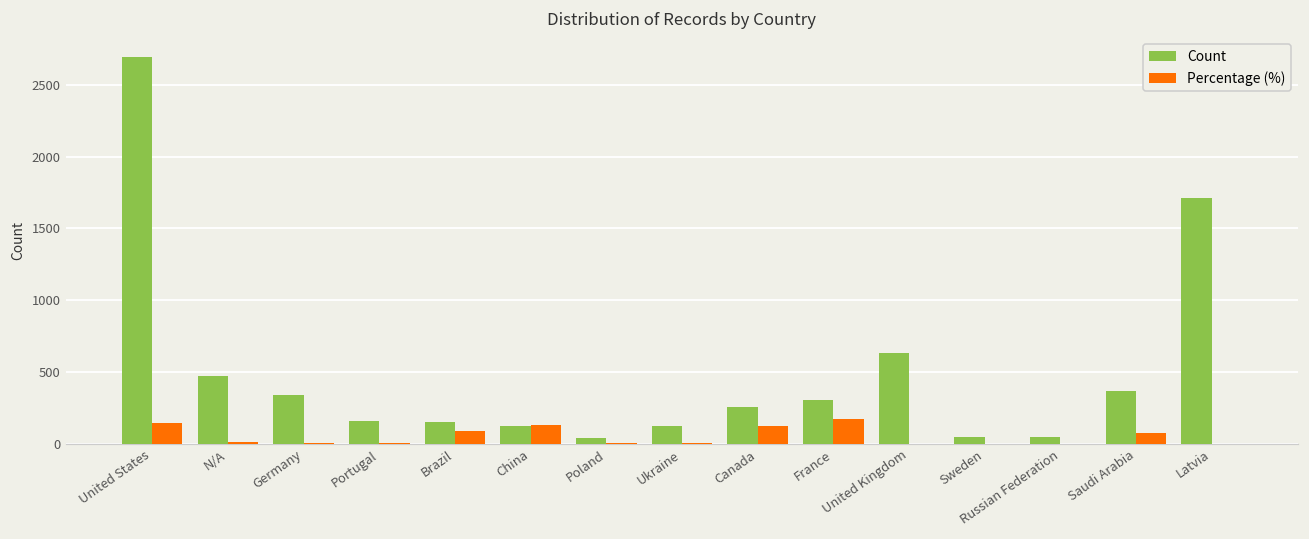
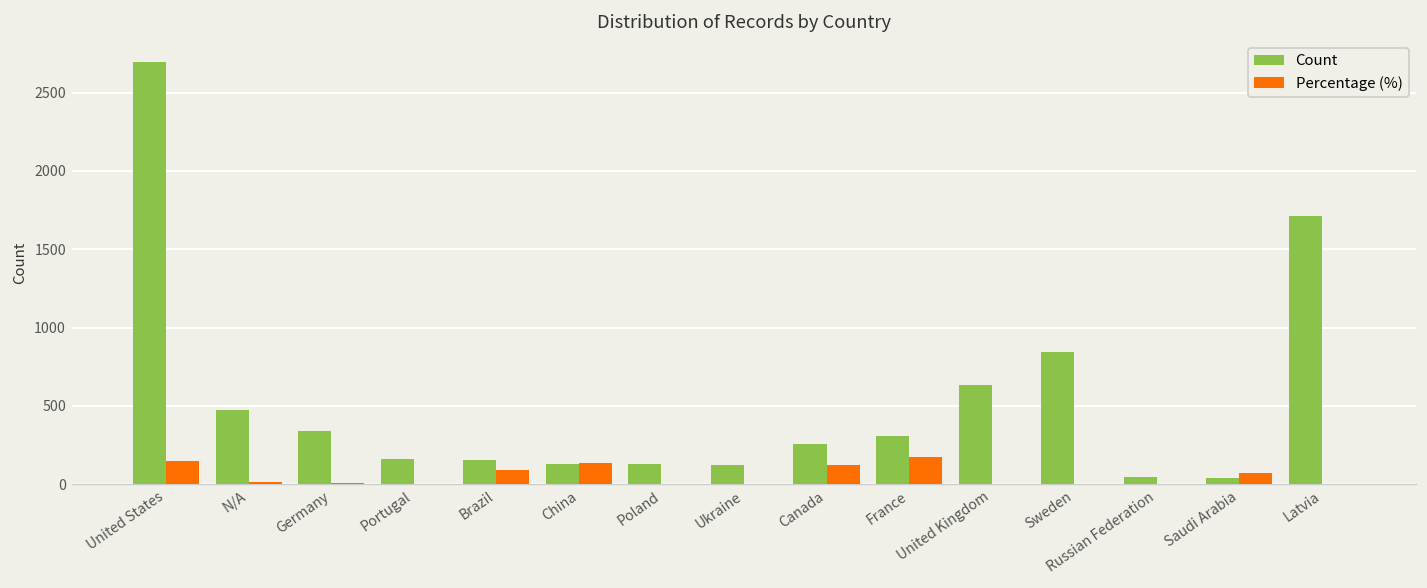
  {
    "Count": {
      "United States": 2700,
      "N/A": 470,
      "Germany": 340,
      "Portugal": 160,
      "Brazil": 150,
      "China": 130,
-     "Poland": 40,
+     "Poland": 130,
      "Ukraine": 120,
      "Canada": 260,
      "France": 310,
      "United Kingdom": 630,
-     "Sweden": 50,
+     "Sweden": 840,
      "Russian Federation": 50,
-     "Saudi Arabia": 370,
+     "Saudi Arabia": 40,
      "Latvia": 1710
    },
    "Percentage (%)": {
      "United States": 150,
      "Brazil": 90,
      "China": 130,
      "Canada": 120,
      "France": 170,
      "Saudi Arabia": 70
    }
  }
